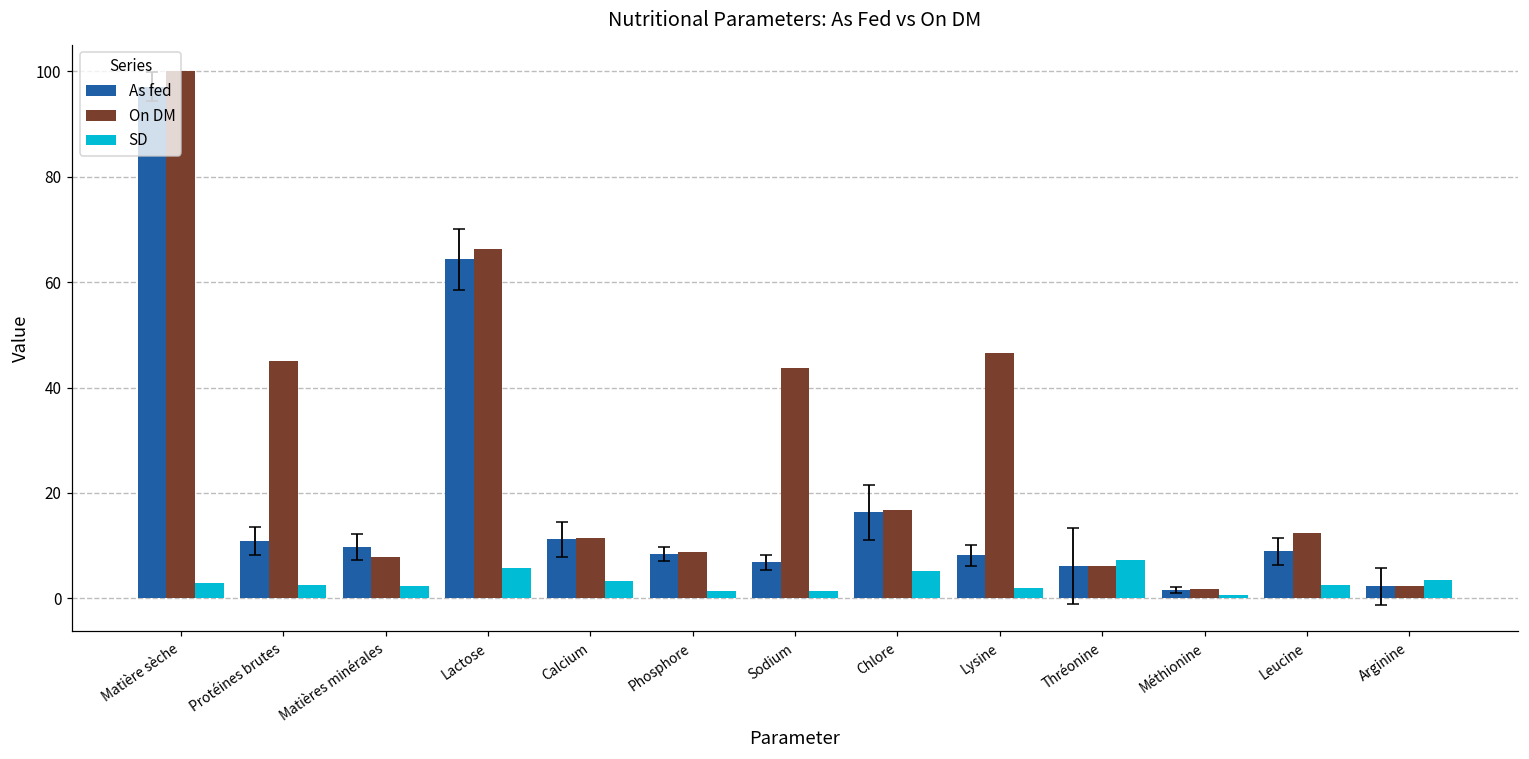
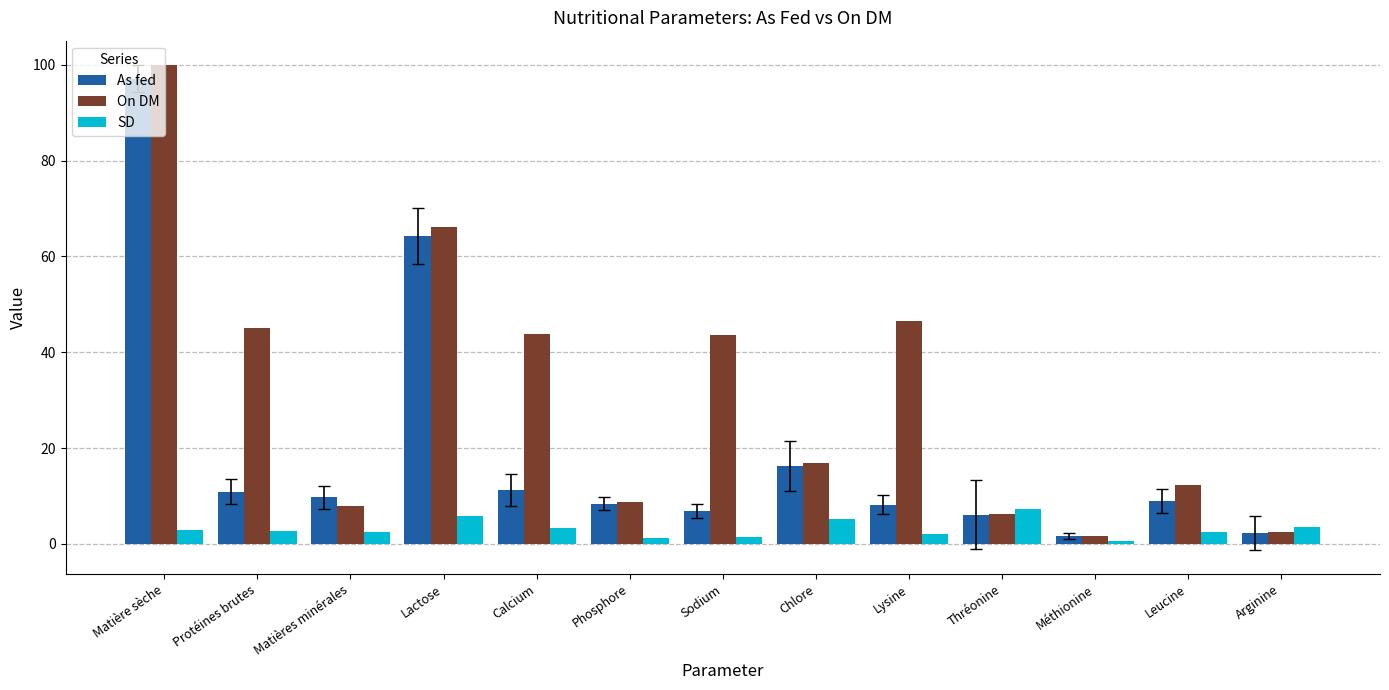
  {
    "On DM": {
      "Protéines brutes": 45,
      "Matières minérales": 8,
      "Lactose": 66,
-     "Calcium": 12,
+     "Calcium": 44,
      "Phosphore": 9,
      "Sodium": 44,
      "Chlore": 17,
      "Lysine": 47,
      "Thréonine": 6,
      "Méthionine": 2,
      "Leucine": 12,
      "Arginine": 2
    },
    "SD": {
      "Matière sèche": 3,
      "Protéines brutes": 3,
      "Matières minérales": 2,
      "Lactose": 6,
      "Calcium": 3,
      "Phosphore": 1,
      "Sodium": 1,
      "Chlore": 5,
      "Lysine": 2,
      "Thréonine": 7,
      "Méthionine": 1,
      "Leucine": 3,
      "Arginine": 4
    }
  }
